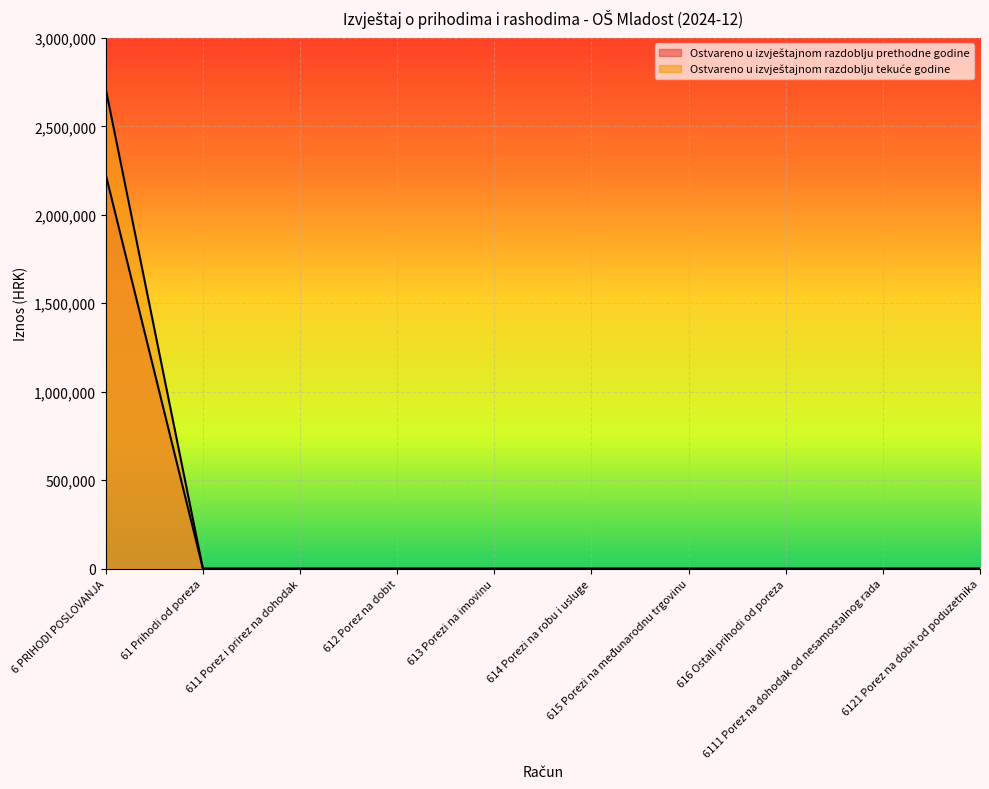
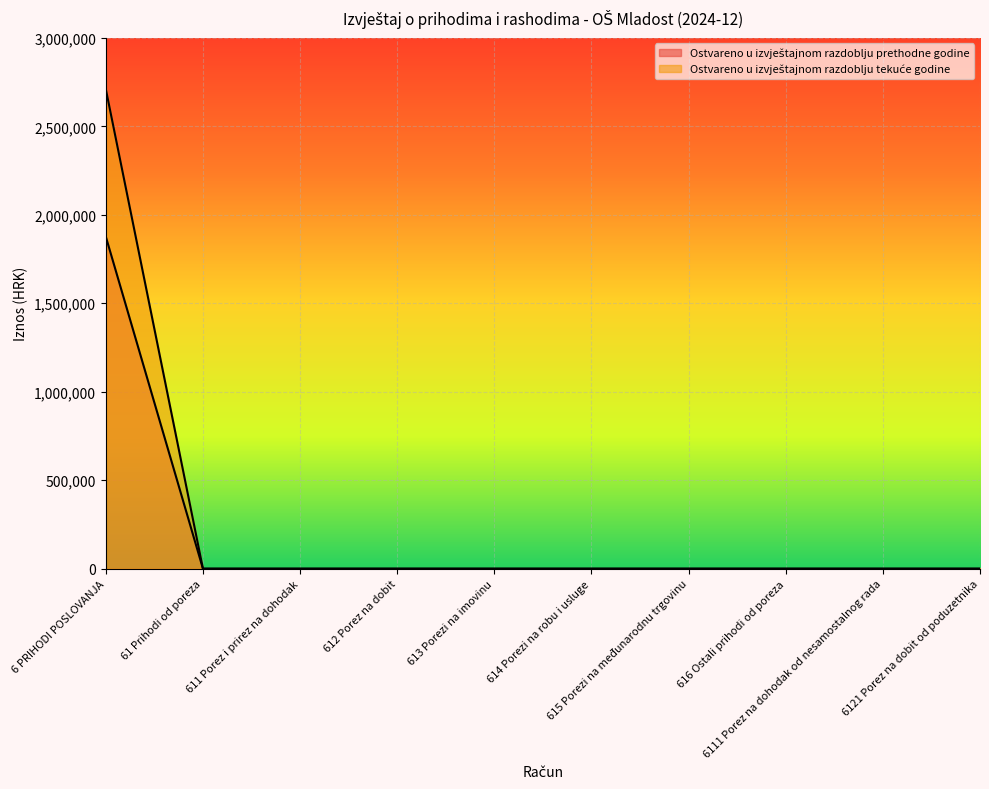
  {
    "Ostvareno u izvještajnom razdoblju prethodne godine": {
-     "6 PRIHODI POSLOVANJA": "2,230,000"
+     "6 PRIHODI POSLOVANJA": "1,880,000"
    },
    "Ostvareno u izvještajnom razdoblju tekuće godine": {
      "6 PRIHODI POSLOVANJA": "2,710,000"
    }
  }
